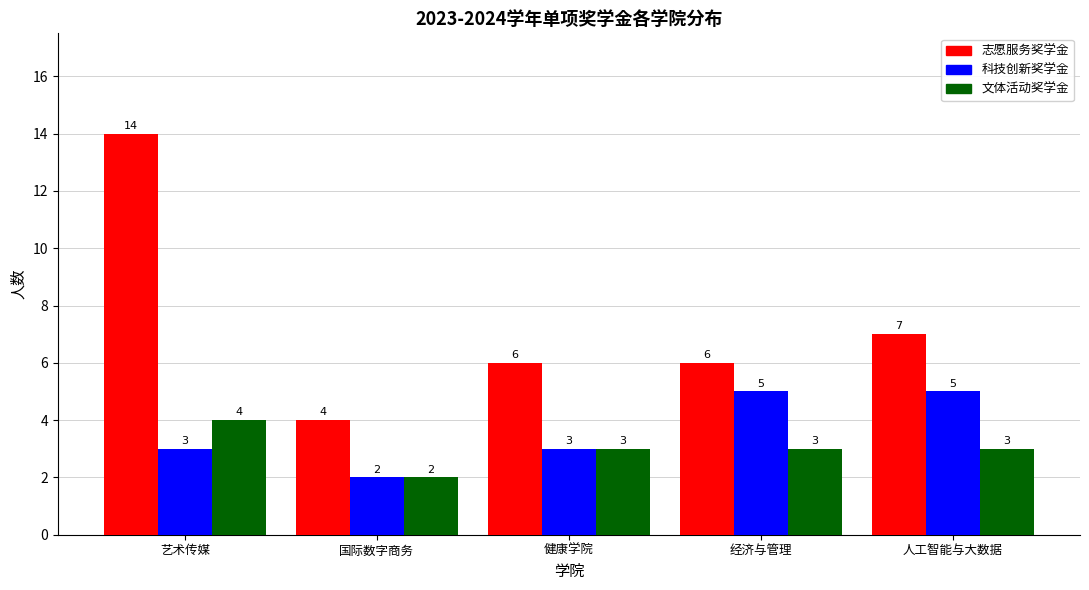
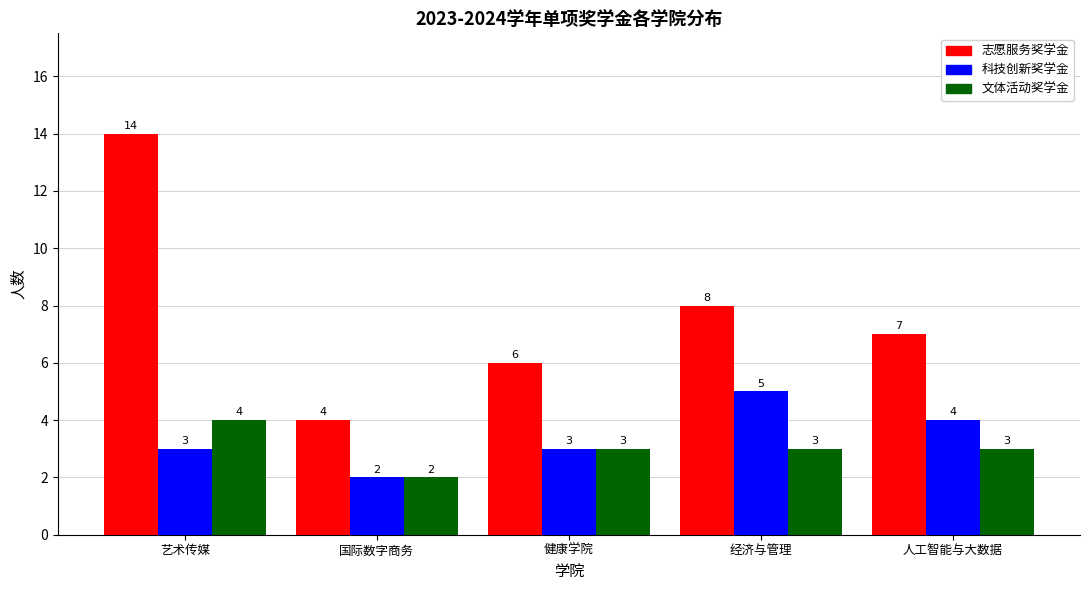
  {
    "志愿服务奖学金": {
      "艺术传媒": 14,
      "国际数字商务": 4,
      "健康学院": 6,
-     "经济与管理": 6,
+     "经济与管理": 8,
      "人工智能与大数据": 7
    },
    "科技创新奖学金": {
      "艺术传媒": 3,
      "国际数字商务": 2,
      "健康学院": 3,
      "经济与管理": 5,
-     "人工智能与大数据": 5
+     "人工智能与大数据": 4
    },
    "文体活动奖学金": {
      "艺术传媒": 4,
      "国际数字商务": 2,
      "健康学院": 3,
      "经济与管理": 3,
      "人工智能与大数据": 3
    }
  }
